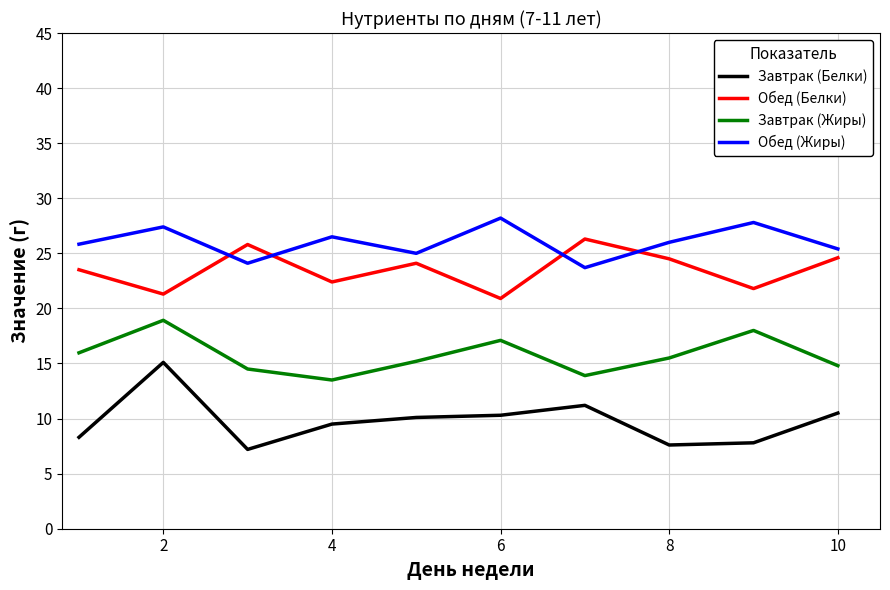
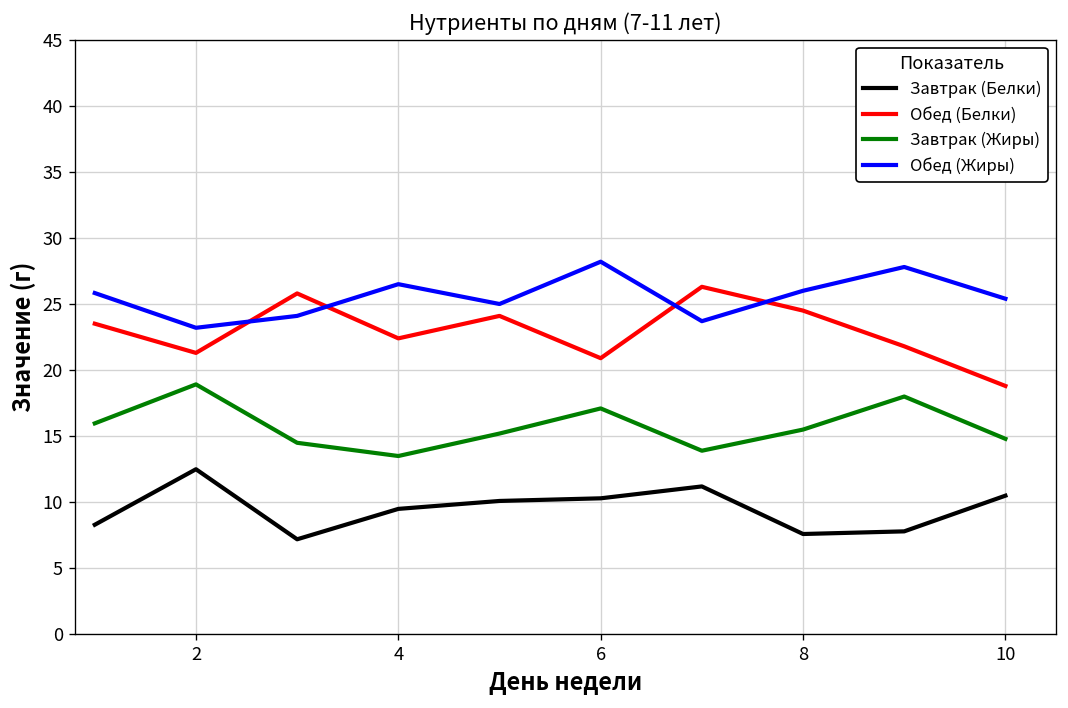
  {
    "Завтрак (Белки)": {
-     "2": 15.1,
+     "2": 12.5,
      "4": 9.5,
      "6": 10.3,
      "8": 7.6,
      "10": 10.5
    },
    "Обед (Белки)": {
      "2": 21.3,
      "4": 22.4,
      "6": 20.9,
      "8": 24.5,
-     "10": 24.6
+     "10": 18.8
    },
    "Завтрак (Жиры)": {
      "2": 18.9,
      "4": 13.5,
      "6": 17.1,
      "8": 15.5,
      "10": 14.8
    },
    "Обед (Жиры)": {
-     "2": 27.4,
+     "2": 23.2,
      "4": 26.5,
      "6": 28.2,
      "8": 26.0,
      "10": 25.4
    }
  }
